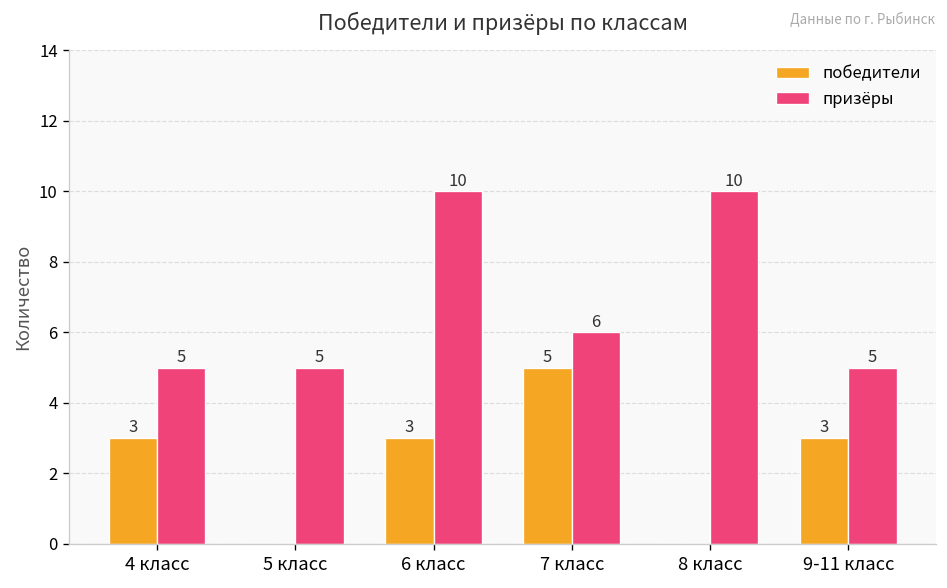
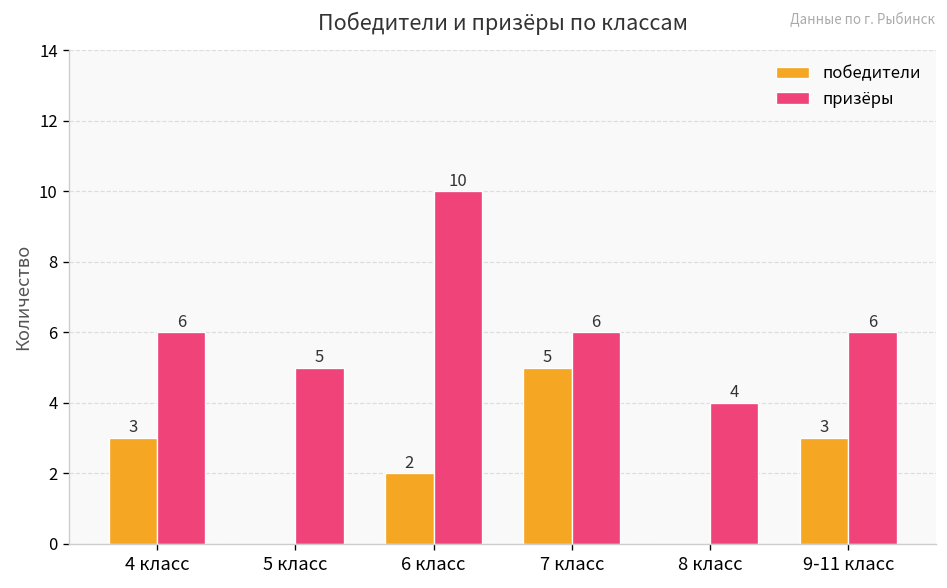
  {
    "победители": {
      "4 класс": 3,
-     "6 класс": 3,
+     "6 класс": 2,
      "7 класс": 5,
      "9-11 класс": 3
    },
    "призёры": {
-     "4 класс": 5,
+     "4 класс": 6,
      "5 класс": 5,
      "6 класс": 10,
      "7 класс": 6,
-     "8 класс": 10,
-     "9-11 класс": 5
+     "8 класс": 4,
+     "9-11 класс": 6
    }
  }
